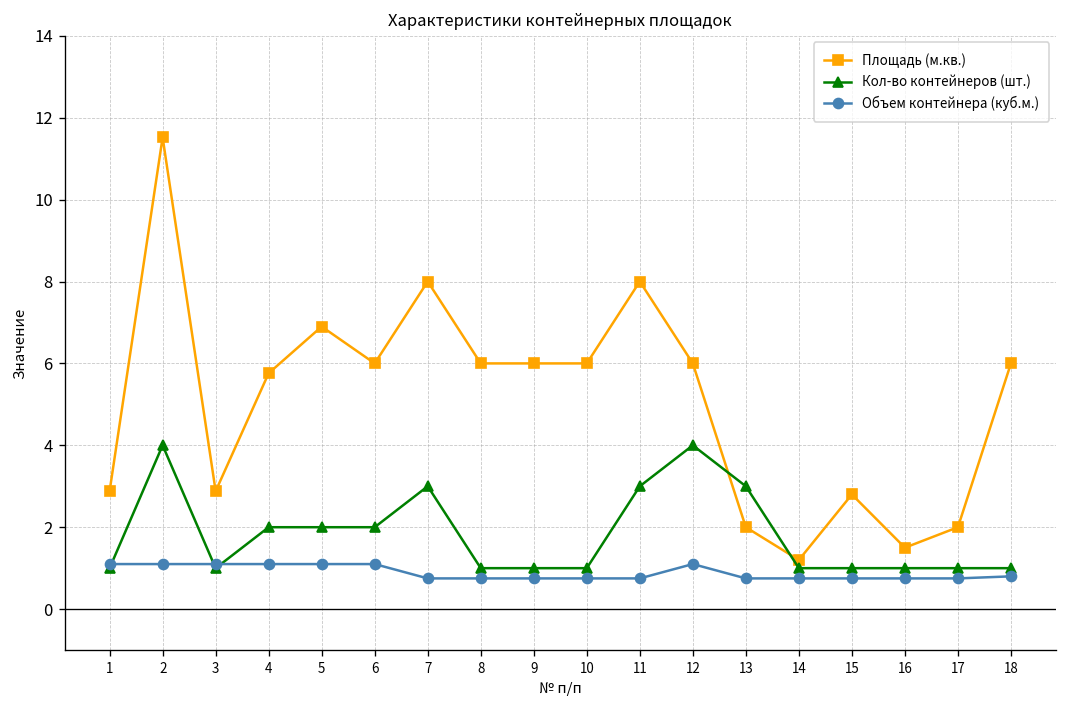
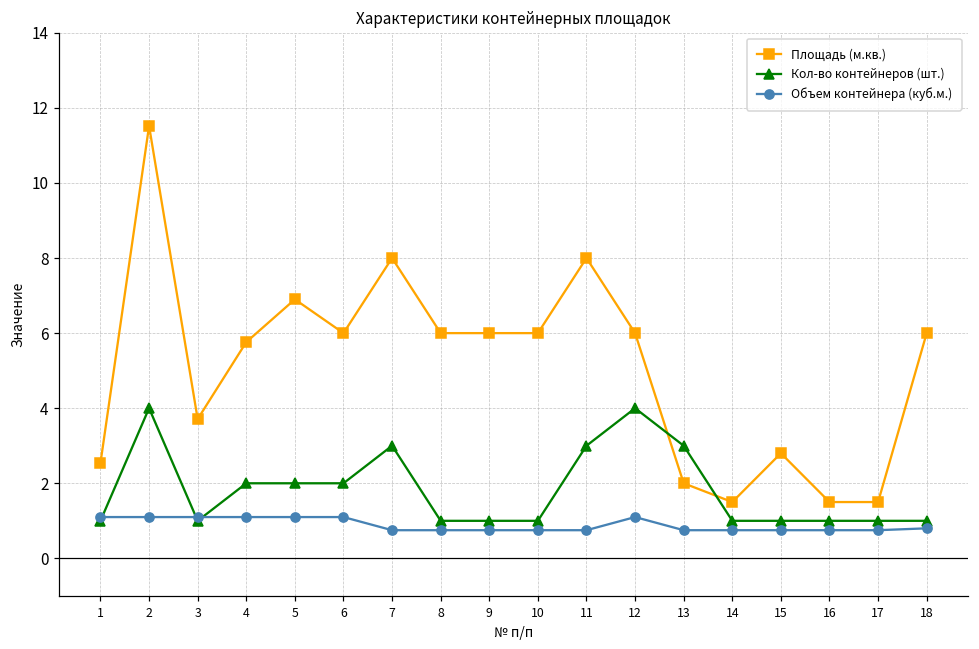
  {
    "Площадь (м.кв.)": {
-     "1": 2.9,
+     "1": 2.5,
      "2": 11.5,
-     "3": 2.9,
+     "3": 3.7,
      "4": 5.8,
      "5": 6.9,
      "6": 6.0,
      "7": 8.0,
      "8": 6.0,
      "9": 6.0,
      "10": 6.0,
      "11": 8.0,
      "12": 6.0,
      "13": 2.0,
-     "14": 1.2,
+     "14": 1.5,
      "15": 2.8,
      "16": 1.5,
-     "17": 2.0,
+     "17": 1.5,
      "18": 6.0
    },
    "Кол-во контейнеров (шт.)": {
      "1": 1.0,
      "2": 4.0,
      "3": 1.0,
      "4": 2.0,
      "5": 2.0,
      "6": 2.0,
      "7": 3.0,
      "8": 1.0,
      "9": 1.0,
      "10": 1.0,
      "11": 3.0,
      "12": 4.0,
      "13": 3.0,
      "14": 1.0,
      "15": 1.0,
      "16": 1.0,
      "17": 1.0,
      "18": 1.0
    },
    "Объем контейнера (куб.м.)": {
      "1": 1.1,
      "2": 1.1,
      "3": 1.1,
      "4": 1.1,
      "5": 1.1,
      "6": 1.1,
      "7": 0.8,
      "8": 0.8,
      "9": 0.8,
      "10": 0.8,
      "11": 0.8,
      "12": 1.1,
      "13": 0.8,
      "14": 0.8,
      "15": 0.8,
      "16": 0.8,
      "17": 0.8,
      "18": 0.8
    }
  }
